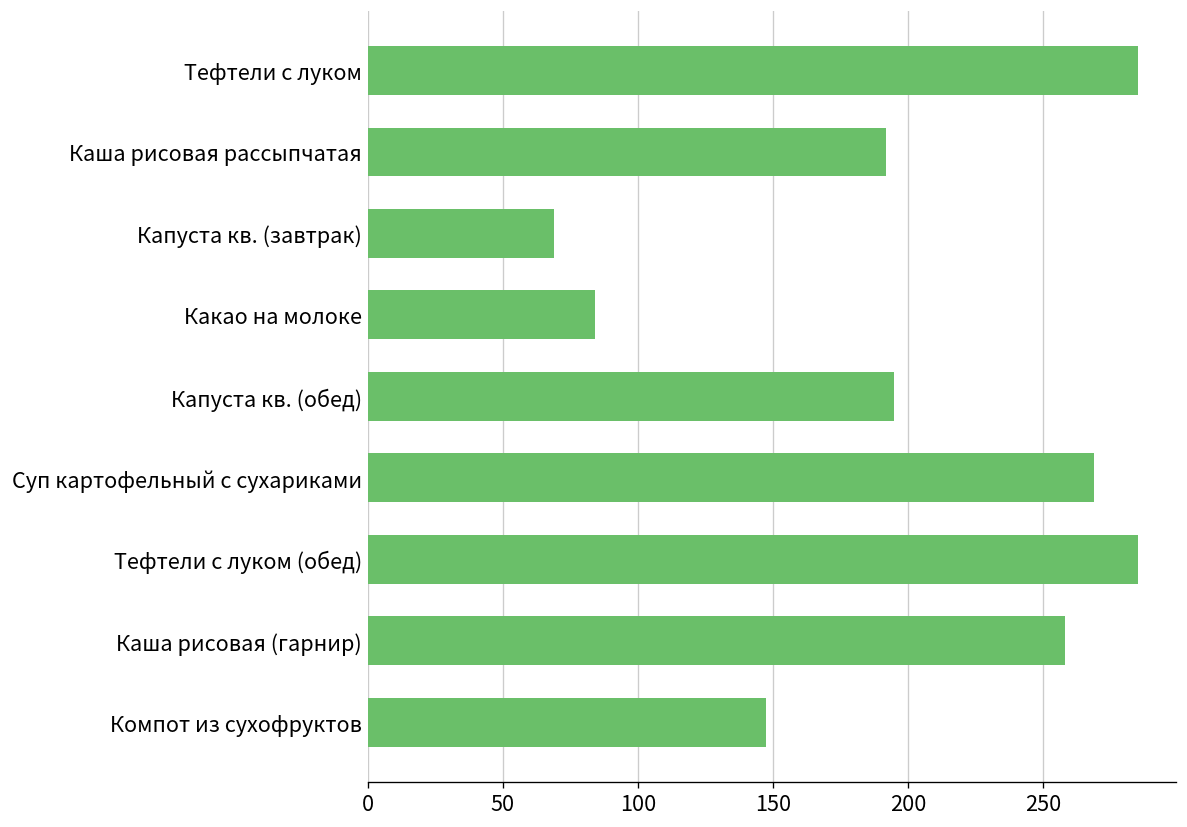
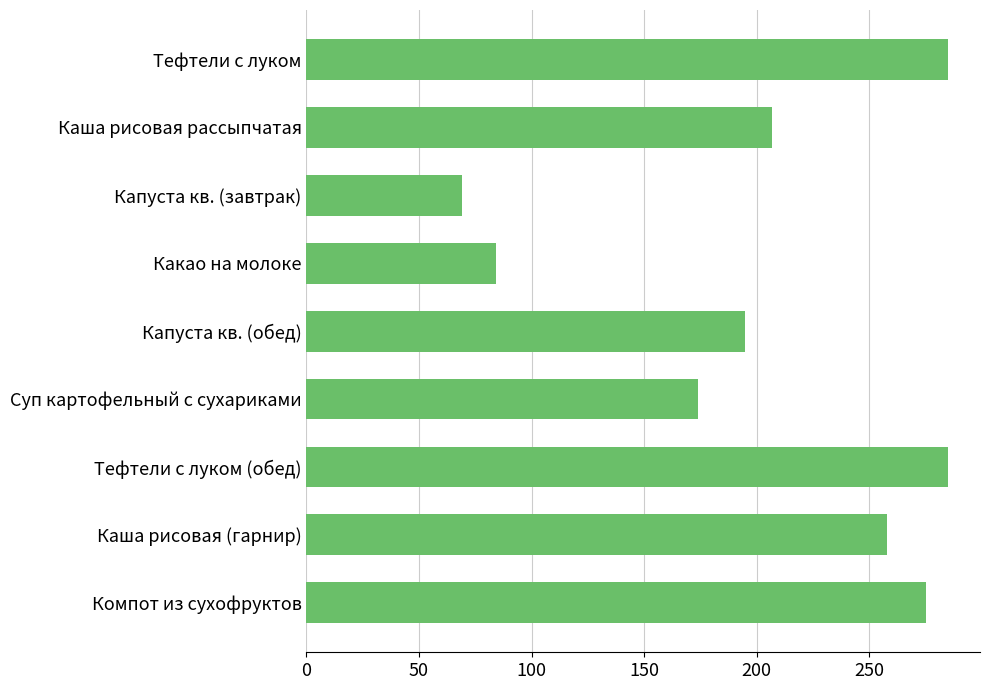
  {
    "Тефтели с луком": 285,
-   "Каша рисовая рассыпчатая": 192,
+   "Каша рисовая рассыпчатая": 207,
    "Капуста кв. (завтрак)": 69,
    "Какао на молоке": 84,
    "Капуста кв. (обед)": 195,
-   "Суп картофельный с сухариками": 269,
+   "Суп картофельный с сухариками": 174,
    "Тефтели с луком (обед)": 285,
    "Каша рисовая (гарнир)": 258,
-   "Компот из сухофруктов": 148
+   "Компот из сухофруктов": 275
  }
